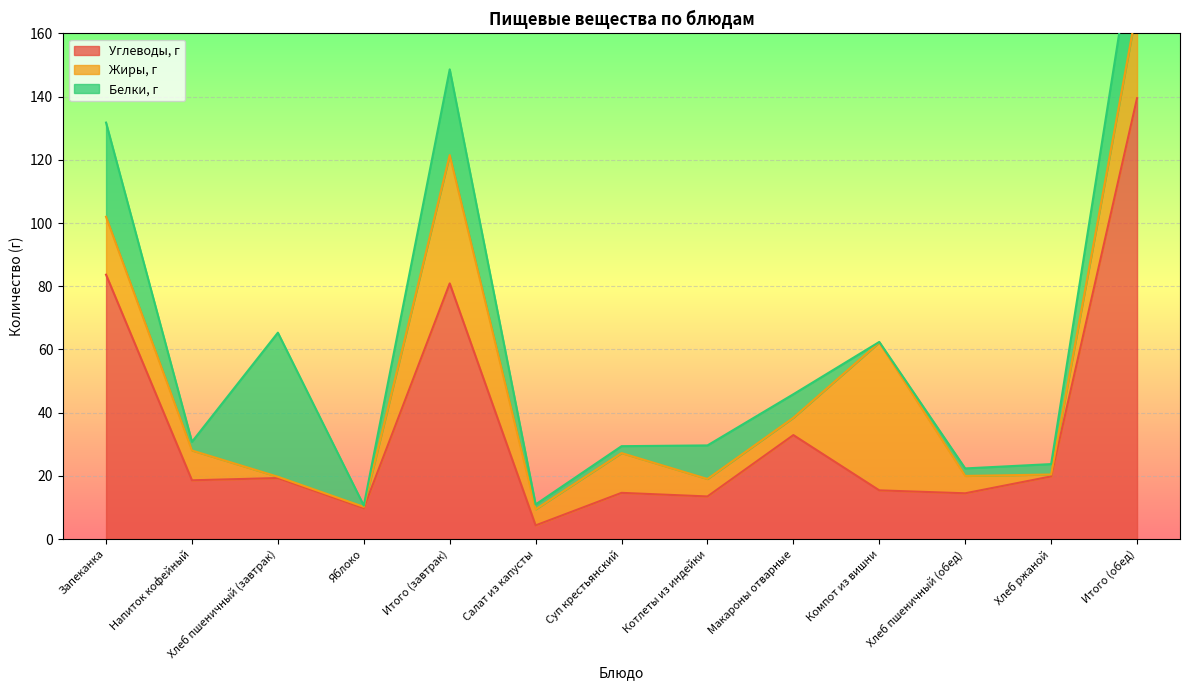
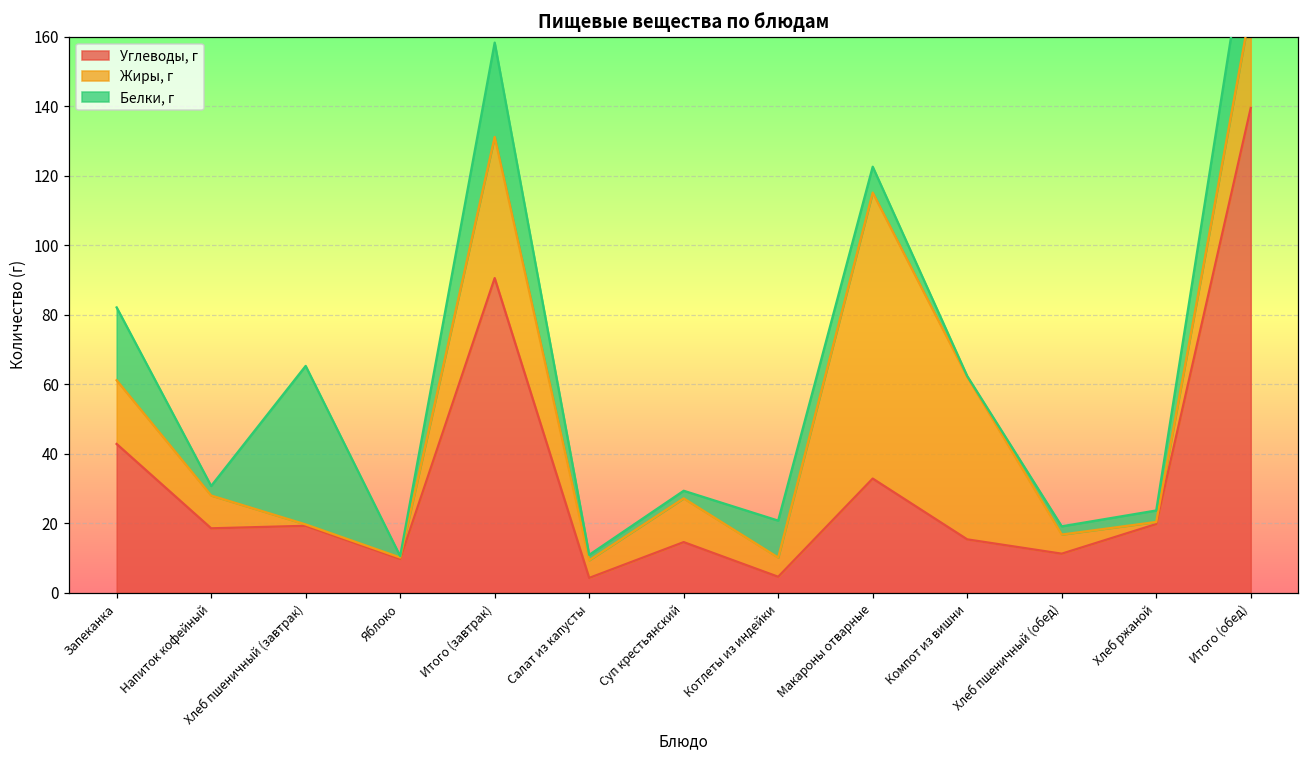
  {
    "Углеводы, г": {
-     "Запеканка": 84,
+     "Запеканка": 43,
      "Напиток кофейный": 19,
-     "Итого (завтрак)": 81,
+     "Итого (завтрак)": 91,
      "Салат из капусты": 4,
      "Суп крестьянский": 15,
-     "Котлеты из индейки": 13,
+     "Котлеты из индейки": 5,
      "Макароны отварные": 33,
      "Компот из вишни": 15,
-     "Хлеб пшеничный (обед)": 14,
+     "Хлеб пшеничный (обед)": 11,
      "Итого (обед)": 140
    },
    "Жиры, г": {
      "Запеканка": 18,
      "Напиток кофейный": 9,
      "Итого (завтрак)": 41,
      "Салат из капусты": 5,
      "Суп крестьянский": 13,
      "Котлеты из индейки": 6,
-     "Макароны отварные": 5,
+     "Макароны отварные": 82,
      "Хлеб пшеничный (обед)": 6
    },
    "Белки, г": {
-     "Запеканка": 30,
+     "Запеканка": 21,
      "Напиток кофейный": 3,
      "Хлеб пшеничный (завтрак)": 46,
      "Итого (завтрак)": 27,
      "Салат из капусты": 2,
      "Суп крестьянский": 2,
      "Котлеты из индейки": 11,
      "Макароны отварные": 7,
      "Хлеб пшеничный (обед)": 2,
      "Хлеб ржаной": 3
    }
  }
